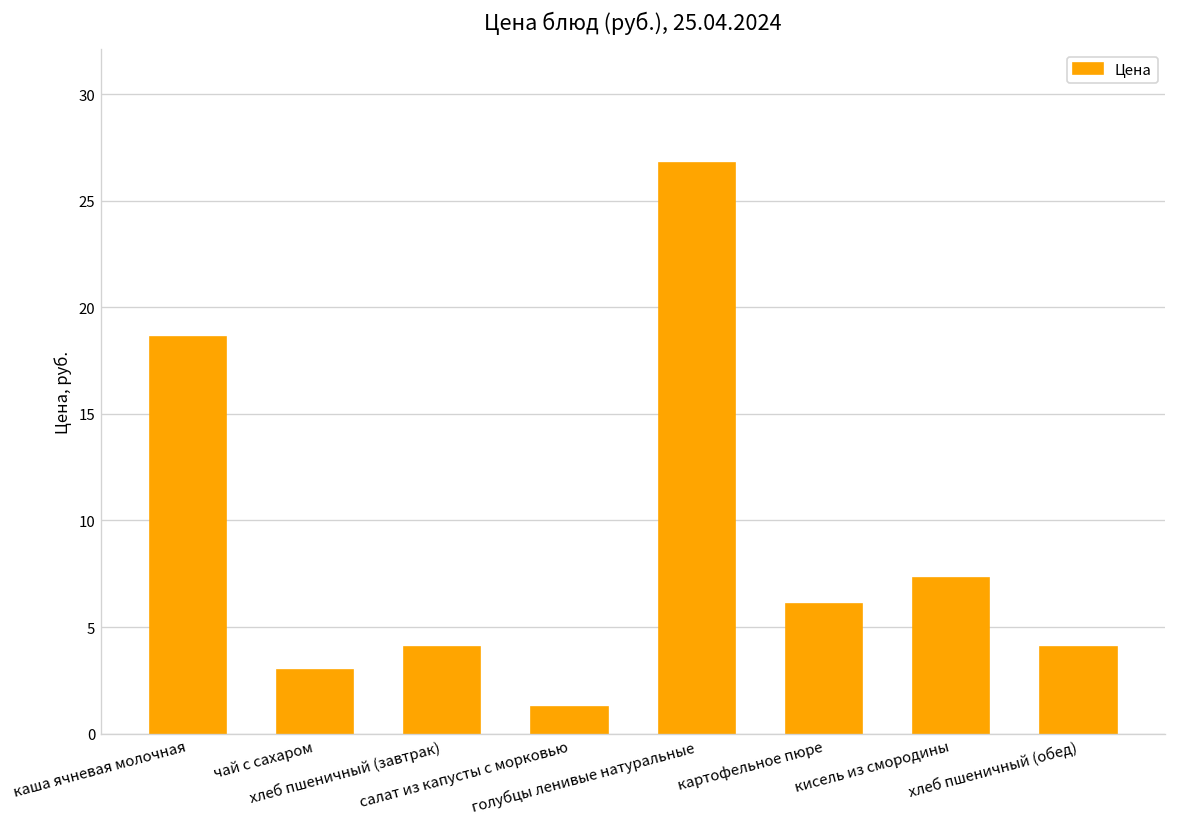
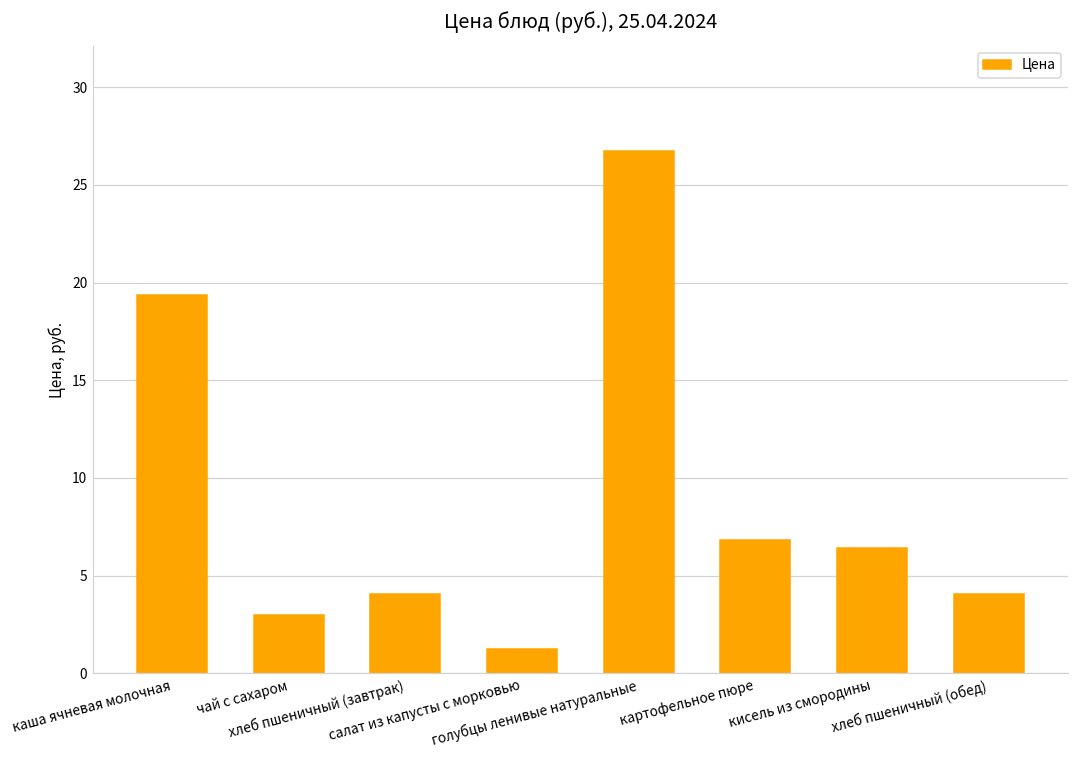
  {
-   "каша ячневая молочная": 18.6,
+   "каша ячневая молочная": 19.4,
    "чай с сахаром": 3.0,
    "хлеб пшеничный (завтрак)": 4.1,
    "салат из капусты с морковью": 1.3,
    "голубцы ленивые натуральные": 26.8,
-   "картофельное пюре": 6.1,
-   "кисель из смородины": 7.3,
+   "картофельное пюре": 6.9,
+   "кисель из смородины": 6.4,
    "хлеб пшеничный (обед)": 4.1
  }
